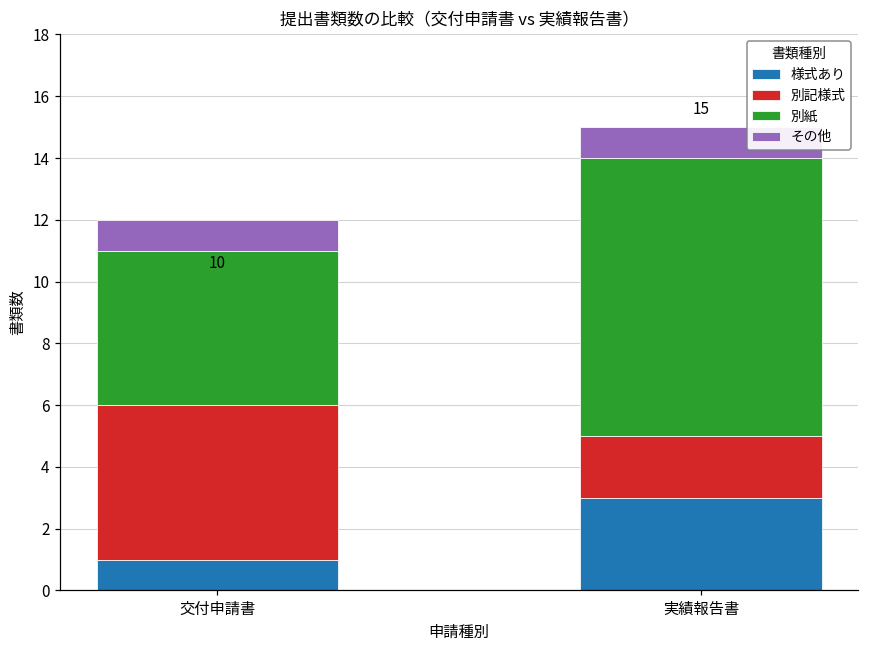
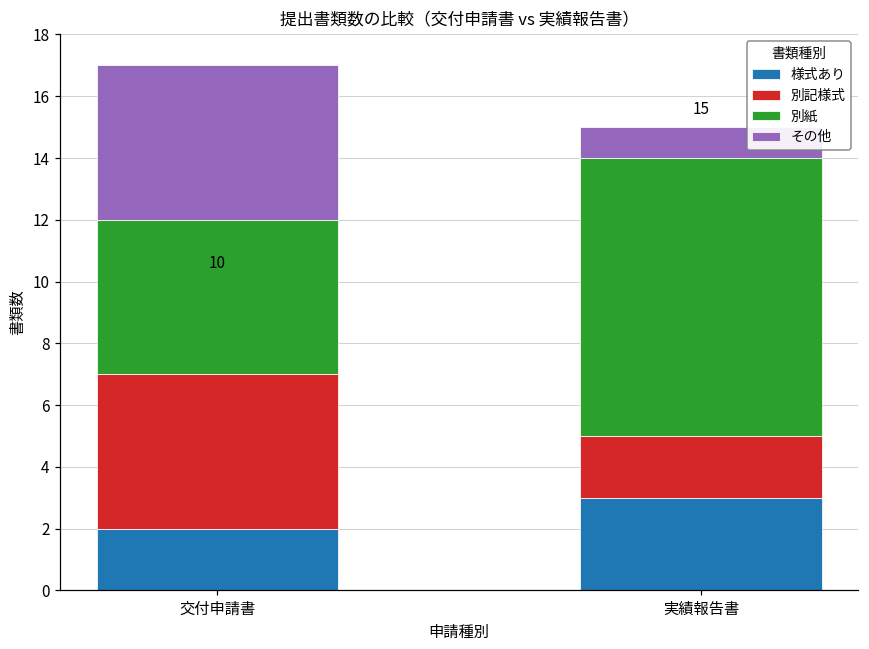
  {
    "様式あり": {
-     "交付申請書": 1,
+     "交付申請書": 2,
      "実績報告書": 3
    },
    "別記様式": {
      "交付申請書": 5,
      "実績報告書": 2
    },
    "別紙": {
      "実績報告書": 9
    },
    "その他": {
-     "交付申請書": 1
+     "交付申請書": 5
    }
  }
